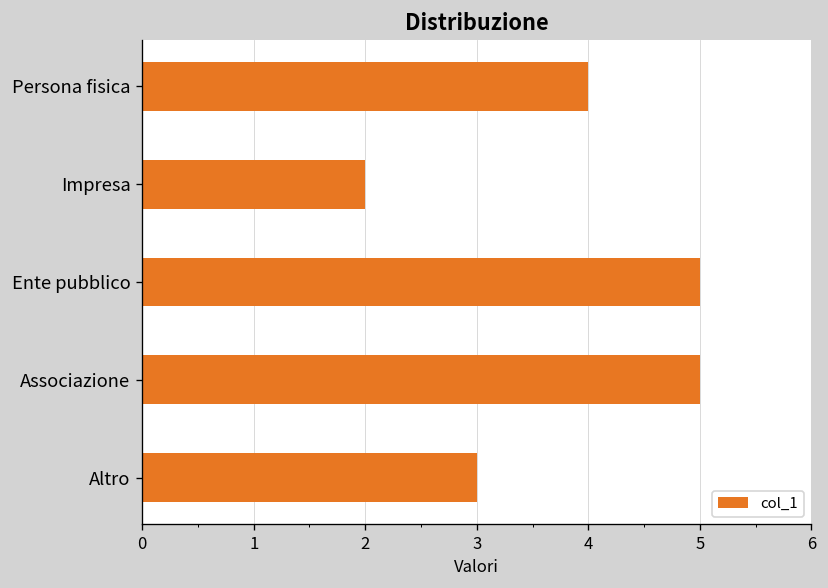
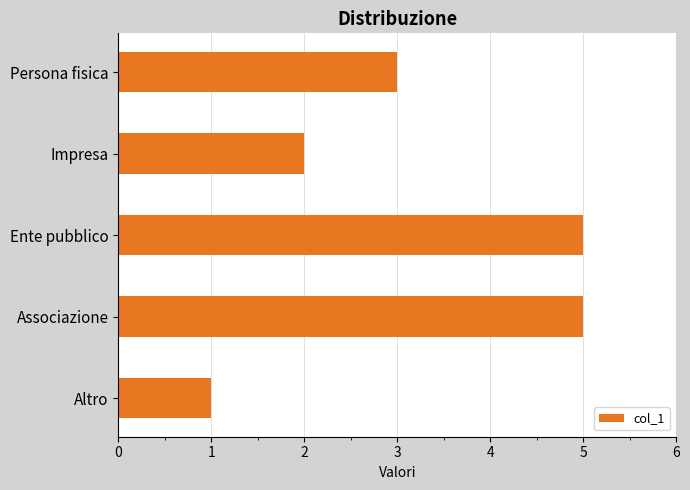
  {
-   "Persona fisica": 4,
+   "Persona fisica": 3,
    "Impresa": 2,
    "Ente pubblico": 5,
    "Associazione": 5,
-   "Altro": 3
+   "Altro": 1
  }
